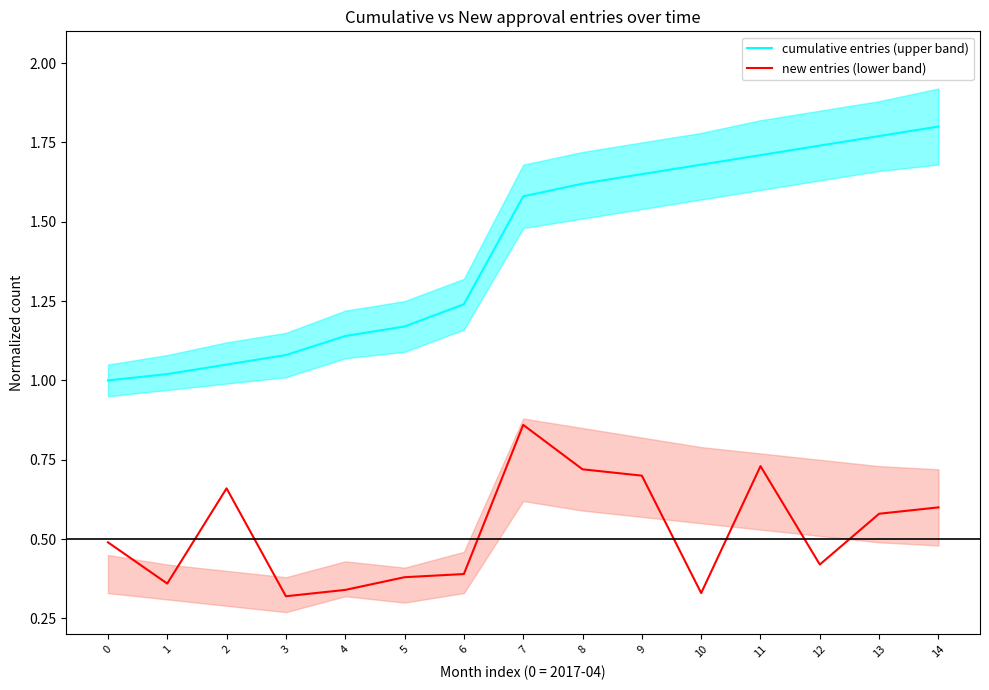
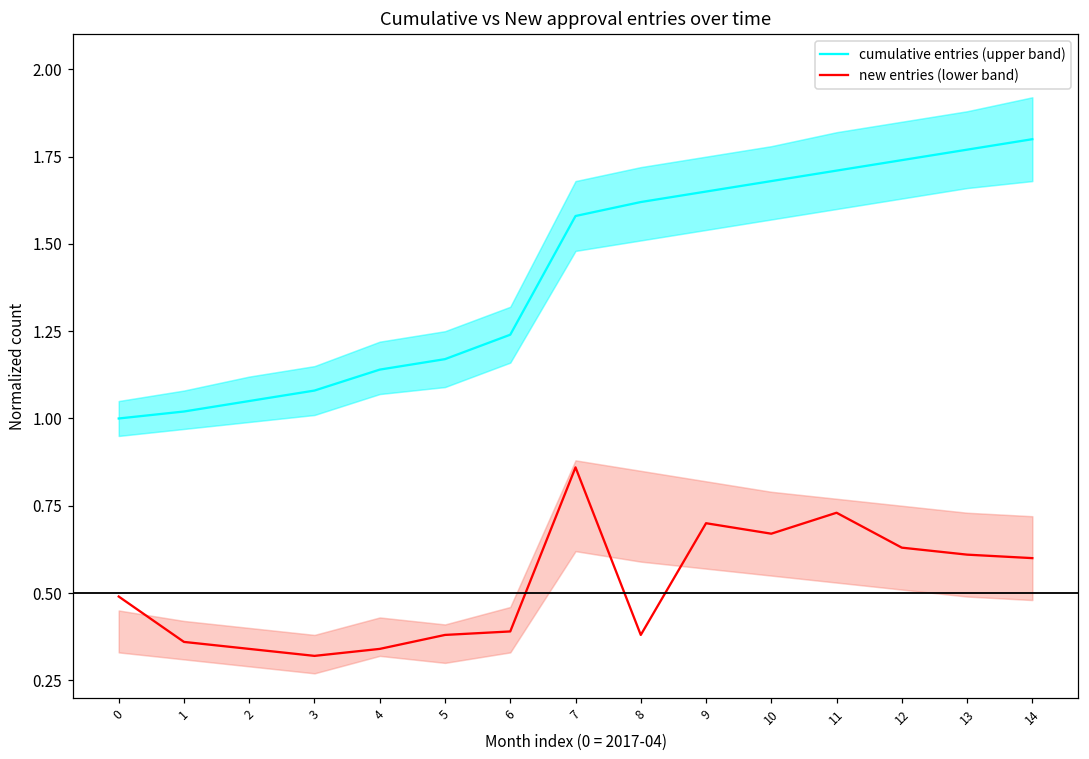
  {
    "new entries (lower band)": {
      "0": 0.49,
      "1": 0.36,
-     "2": 0.66,
+     "2": 0.34,
      "3": 0.32,
      "4": 0.34,
      "5": 0.38,
      "6": 0.39,
      "7": 0.86,
-     "8": 0.72,
+     "8": 0.38,
      "9": 0.70,
-     "10": 0.33,
+     "10": 0.67,
      "11": 0.73,
-     "12": 0.42,
-     "13": 0.58,
+     "12": 0.63,
+     "13": 0.61,
      "14": 0.60
    }
  }
